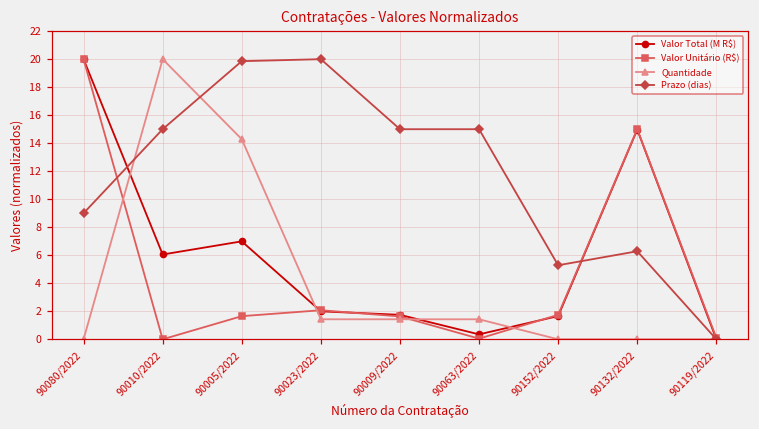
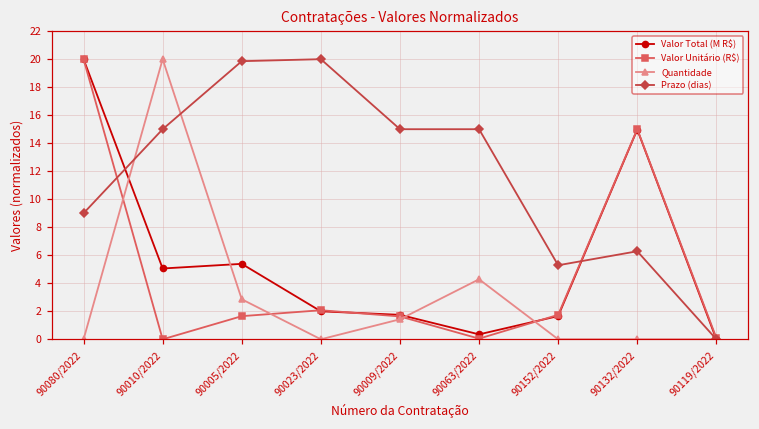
  {
    "Valor Total (M R$)": {
-     "90010/2022": 6.1,
-     "90005/2022": 7.0,
+     "90010/2022": 5.1,
+     "90005/2022": 5.4,
      "90063/2022": 0.4
    },
    "Quantidade": {
      "90080/2022": 0.0,
      "90010/2022": 20.0,
-     "90005/2022": 14.3,
-     "90023/2022": 1.4,
+     "90005/2022": 2.9,
+     "90023/2022": 0.0,
      "90009/2022": 1.4,
-     "90063/2022": 1.4,
+     "90063/2022": 4.3,
      "90152/2022": 0.0,
      "90132/2022": 0.0
    }
  }
